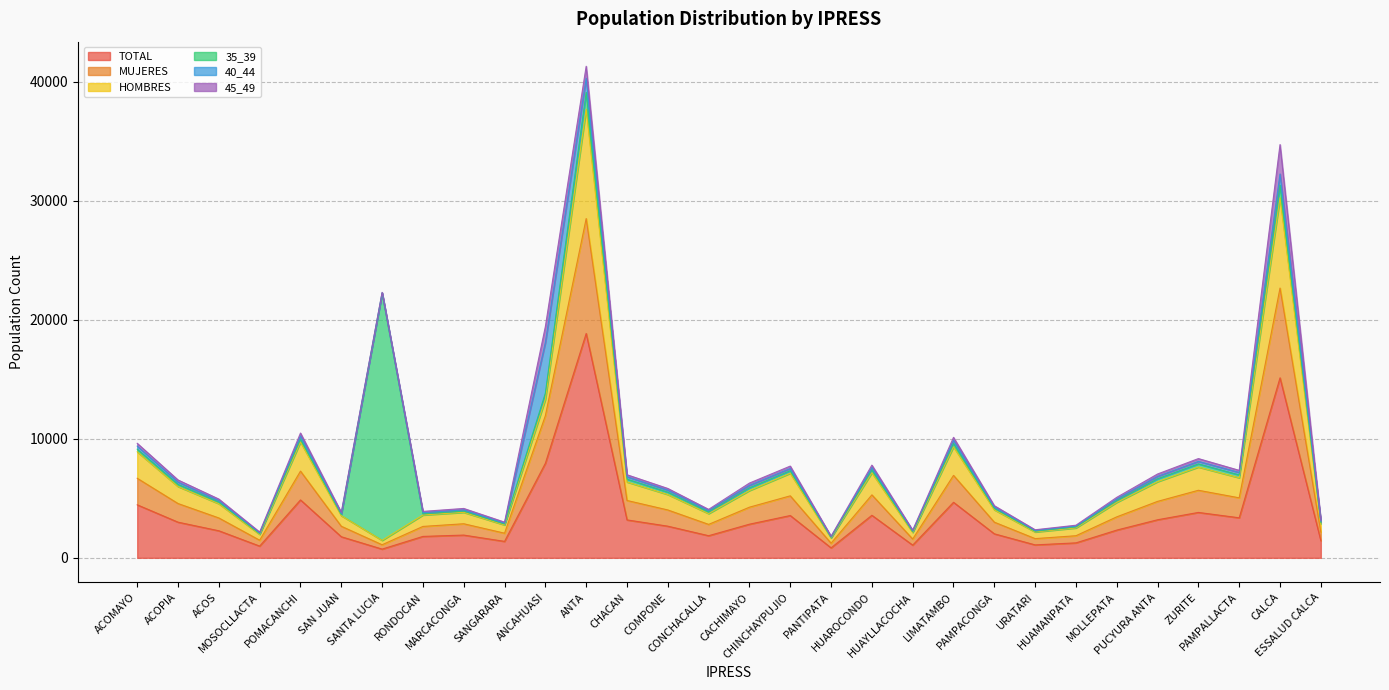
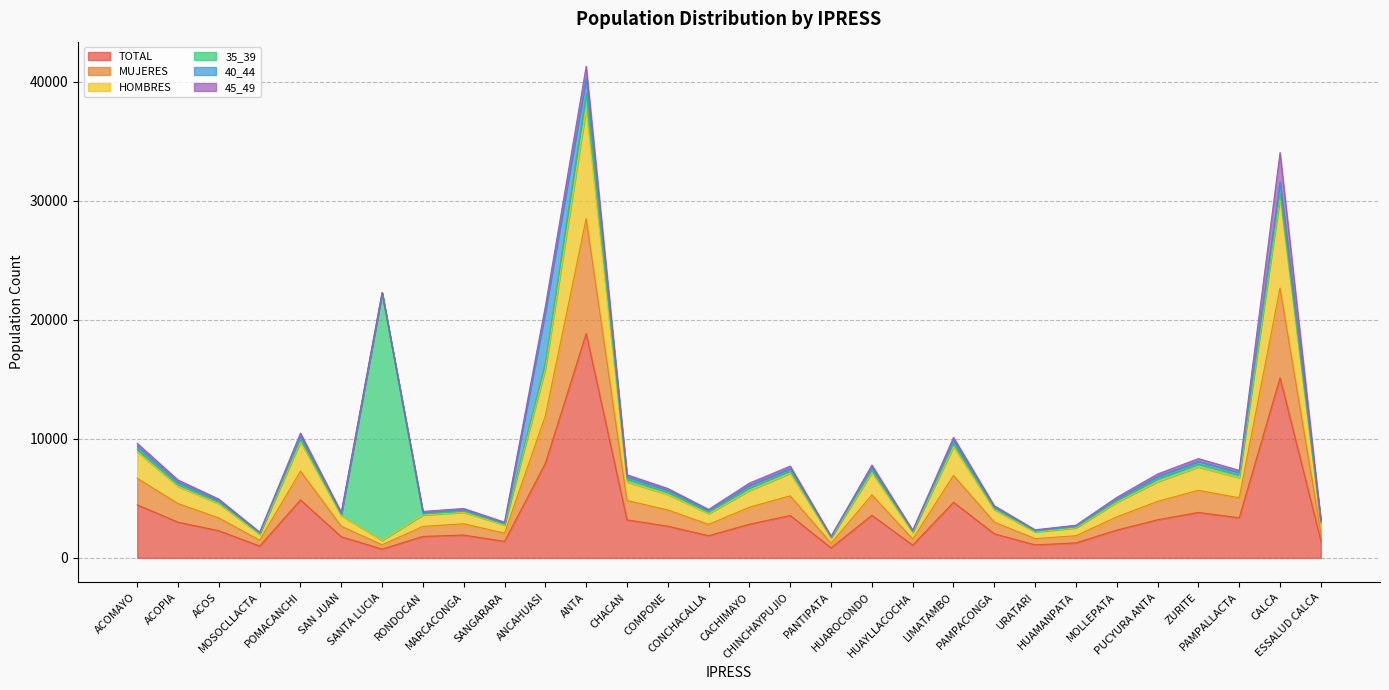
  {
    "HOMBRES": {
      "ACOMAYO": 2200,
      "POMACANCHI": 2400,
      "SANTA LUCIA": 400,
-     "ANCAHUASI": 1400,
+     "ANCAHUASI": 3900,
      "ANTA": 9200,
      "CHACAN": 1600,
      "CACHIMAYO": 1400,
      "HUAROCONDO": 1900,
      "LIMATAMBO": 2400,
      "PUCYURA ANTA": 1700,
      "ZURITE": 2000,
      "PAMPALLACTA": 1700,
      "CALCA": 7600
    },
    "35_39": {
      "ACOMAYO": 200,
      "POMACANCHI": 200,
      "ANCAHUASI": 500,
      "ANTA": 1400,
      "LIMATAMBO": 300,
-     "CALCA": 1100
+     "CALCA": 400
    },
    "40_44": {
      "ACOMAYO": 300,
      "POMACANCHI": 300,
      "ANCAHUASI": 4300,
      "ANTA": 1200,
      "LIMATAMBO": 300,
      "CALCA": 900
    },
    "45_49": {
      "ACOMAYO": 200,
      "POMACANCHI": 200,
-     "ANCAHUASI": 1300,
+     "ANCAHUASI": 500,
      "ANTA": 1000,
      "LIMATAMBO": 300,
      "ZURITE": 200,
      "CALCA": 2500
    }
  }
